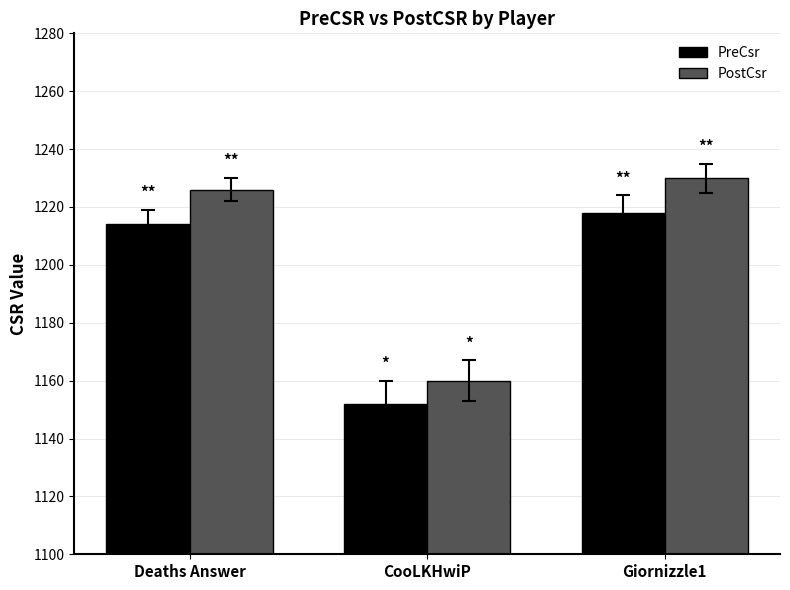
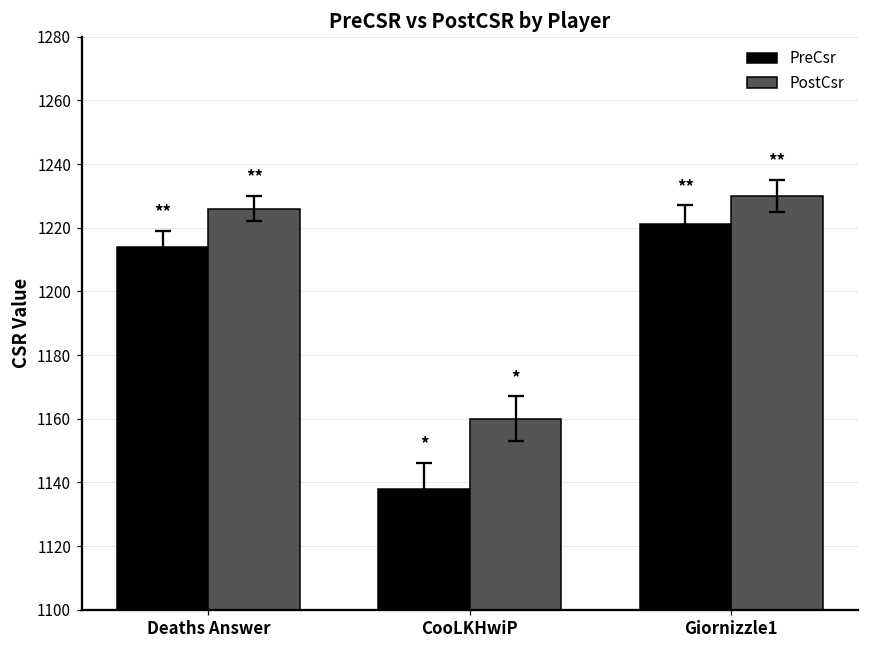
  {
    "PreCsr": {
      "Deaths Answer": 1214,
-     "CooLKHwiP": 1152,
-     "Giornizzle1": 1218
+     "CooLKHwiP": 1138,
+     "Giornizzle1": 1221
    },
    "PostCsr": {
      "Deaths Answer": 1226,
      "CooLKHwiP": 1160,
      "Giornizzle1": 1230
    }
  }
